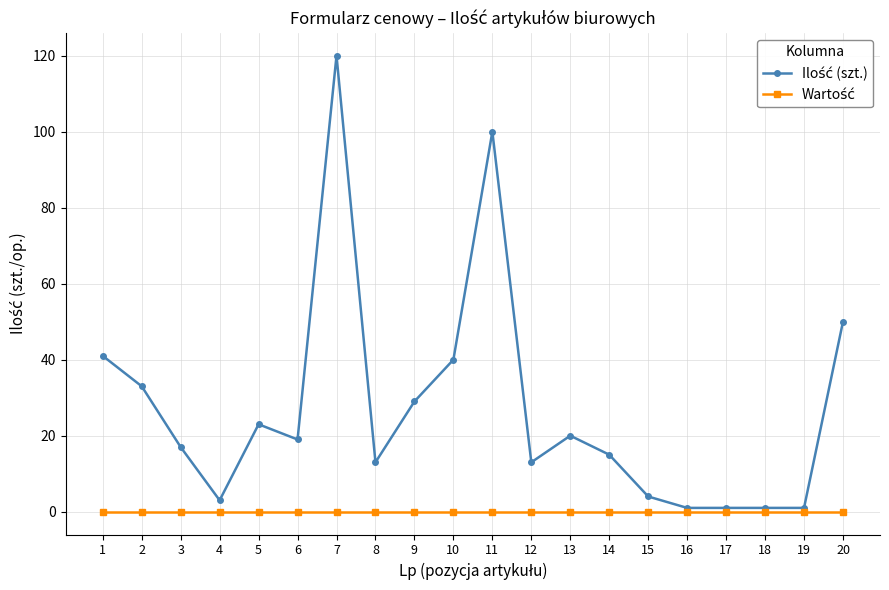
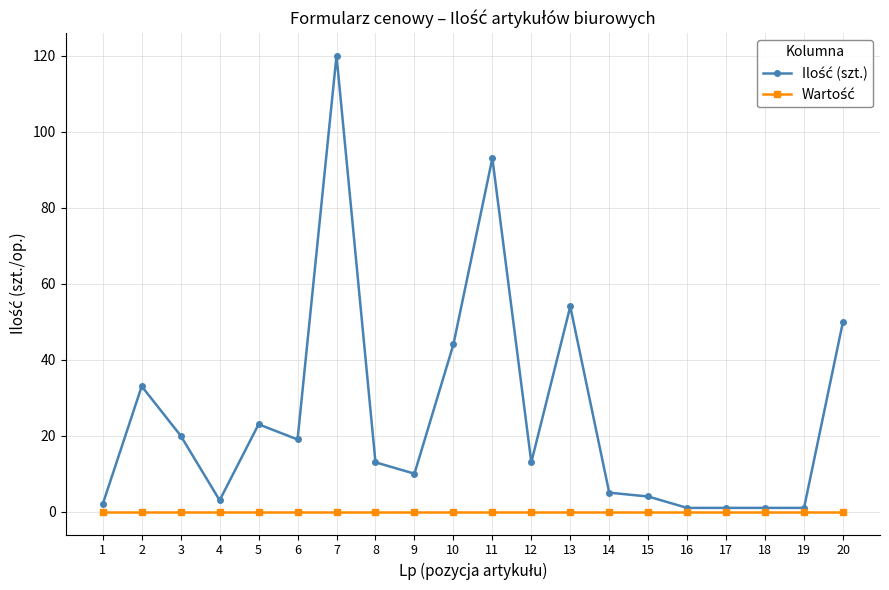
  {
    "Ilość (szt.)": {
-     "1": 41,
+     "1": 2,
      "2": 33,
-     "3": 17,
+     "3": 20,
      "4": 3,
      "5": 23,
      "6": 19,
      "7": 120,
      "8": 13,
-     "9": 29,
-     "10": 40,
-     "11": 100,
+     "9": 10,
+     "10": 44,
+     "11": 93,
      "12": 13,
-     "13": 20,
-     "14": 15,
+     "13": 54,
+     "14": 5,
      "15": 4,
      "16": 1,
      "17": 1,
      "18": 1,
      "19": 1,
      "20": 50
    },
    "Wartość": {
      "1": 0,
      "2": 0,
      "3": 0,
      "4": 0,
      "5": 0,
      "6": 0,
      "7": 0,
      "8": 0,
      "9": 0,
      "10": 0,
      "11": 0,
      "12": 0,
      "13": 0,
      "14": 0,
      "15": 0,
      "16": 0,
      "17": 0,
      "18": 0,
      "19": 0,
      "20": 0
    }
  }
